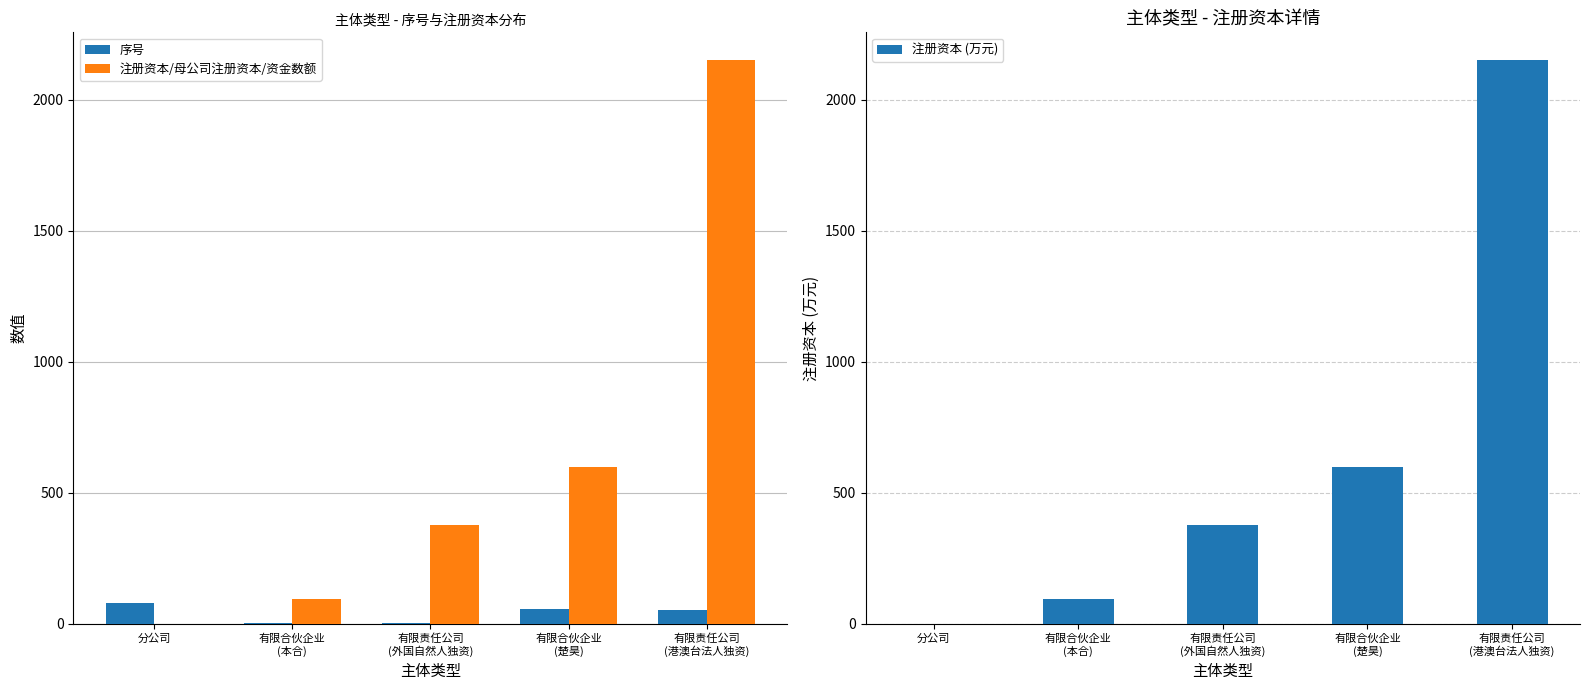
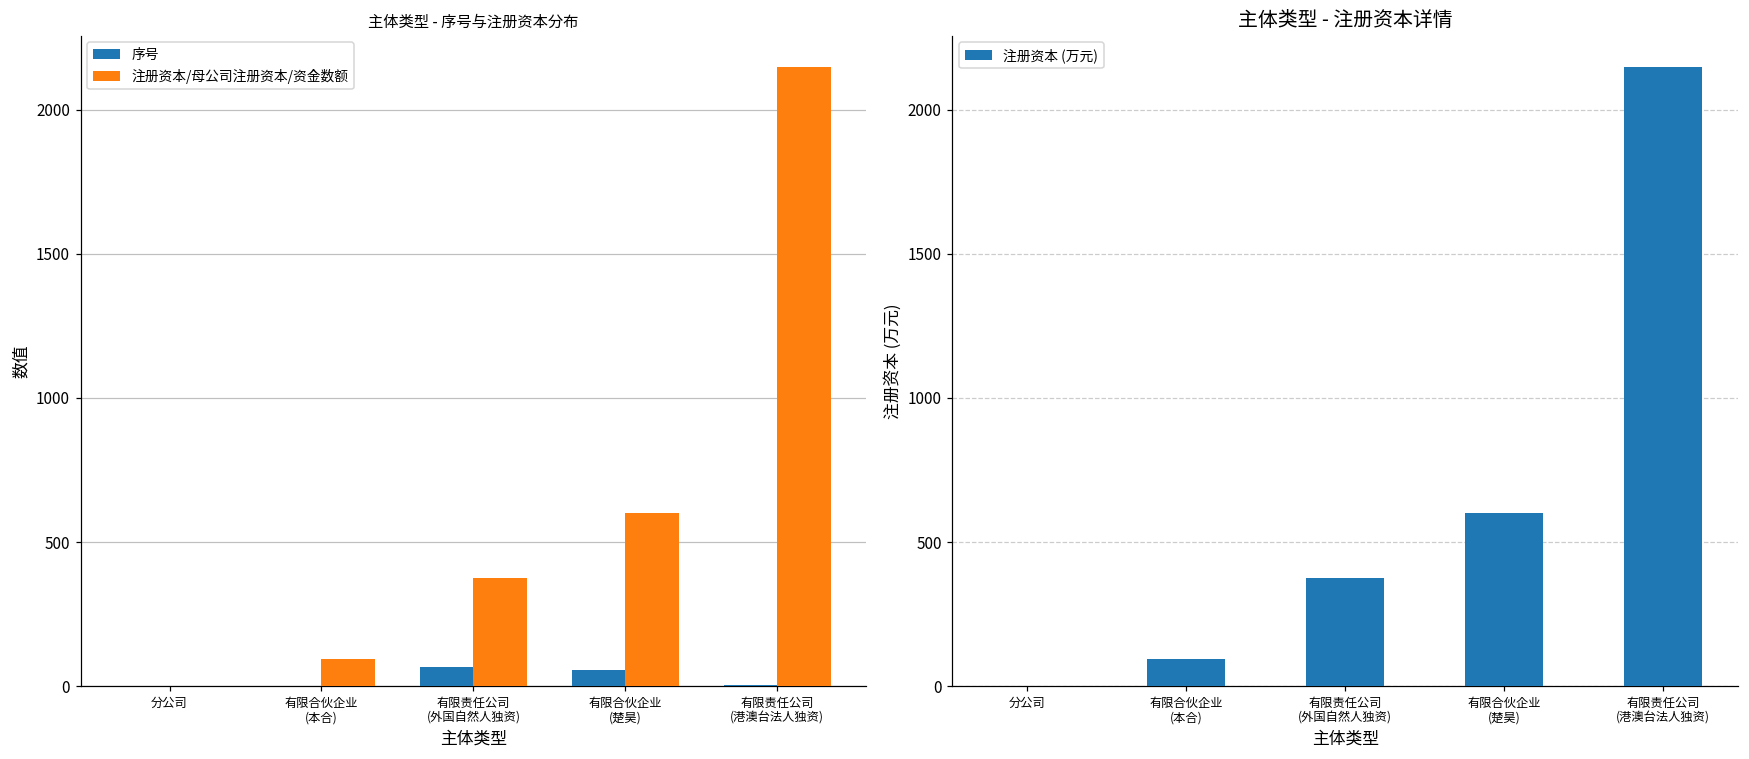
  {
    "主体类型 - 序号与注册资本分布": {
      "序号": {
-       "分公司": 80,
-       "有限责任公司 (外国自然人独资)": 0,
+       "分公司": 0,
+       "有限责任公司 (外国自然人独资)": 70,
        "有限合伙企业 (楚昊)": 60,
-       "有限责任公司 (港澳台法人独资)": 50
+       "有限责任公司 (港澳台法人独资)": 10
      },
      "注册资本/母公司注册资本/资金数额": {
        "分公司": 0,
        "有限合伙企业 (本合)": 100,
        "有限责任公司 (外国自然人独资)": 380,
        "有限合伙企业 (楚昊)": 600,
        "有限责任公司 (港澳台法人独资)": 2150
      }
    },
    "主体类型 - 注册资本详情": {
      "分公司": 0,
      "有限合伙企业 (本合)": 100,
      "有限责任公司 (外国自然人独资)": 380,
      "有限合伙企业 (楚昊)": 600,
      "有限责任公司 (港澳台法人独资)": 2150
    }
  }
